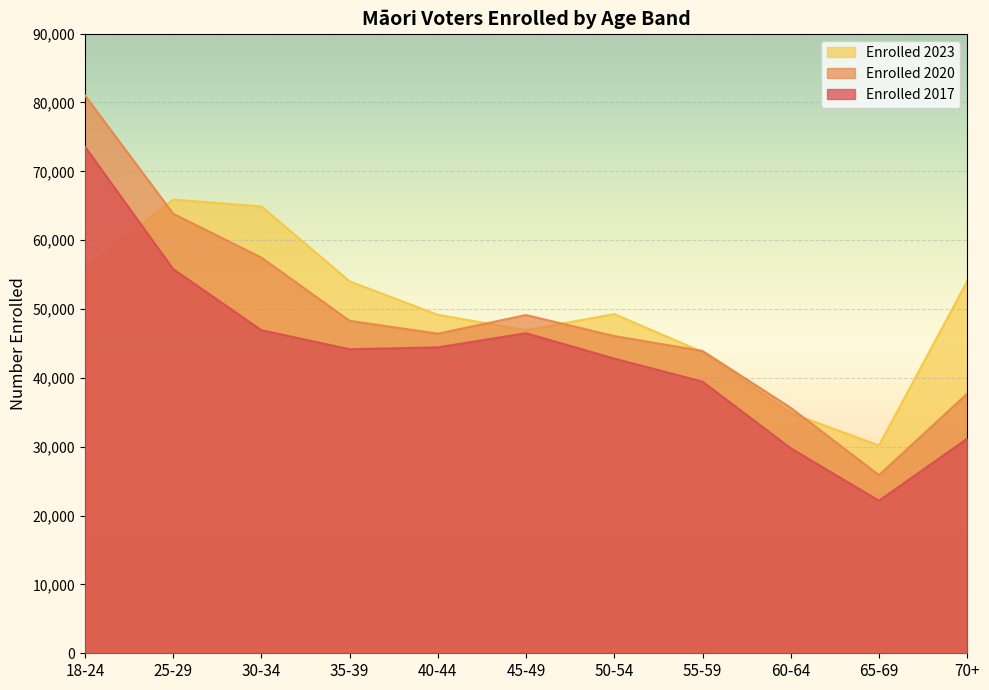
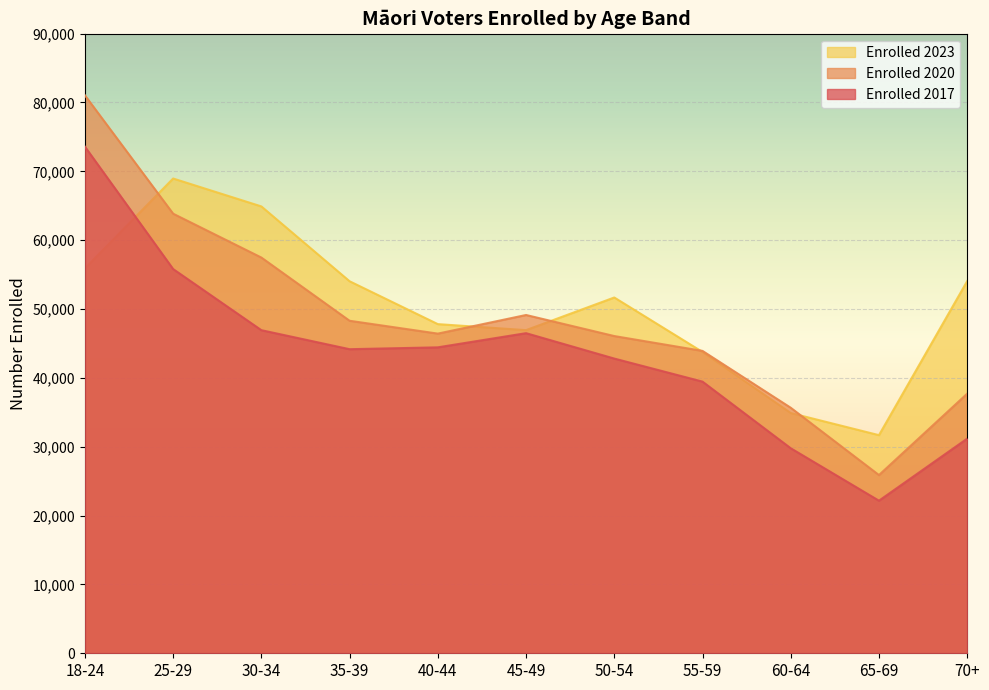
  {
    "Enrolled 2023": {
      "18-24": "56,000",
-     "25-29": "66,000",
+     "25-29": "69,000",
      "30-34": "65,000",
      "35-39": "54,000",
-     "40-44": "49,000",
+     "40-44": "48,000",
      "45-49": "47,000",
-     "50-54": "49,000",
+     "50-54": "52,000",
      "60-64": "35,000",
-     "65-69": "30,000",
+     "65-69": "32,000",
      "70+": "54,000"
    }
  }
